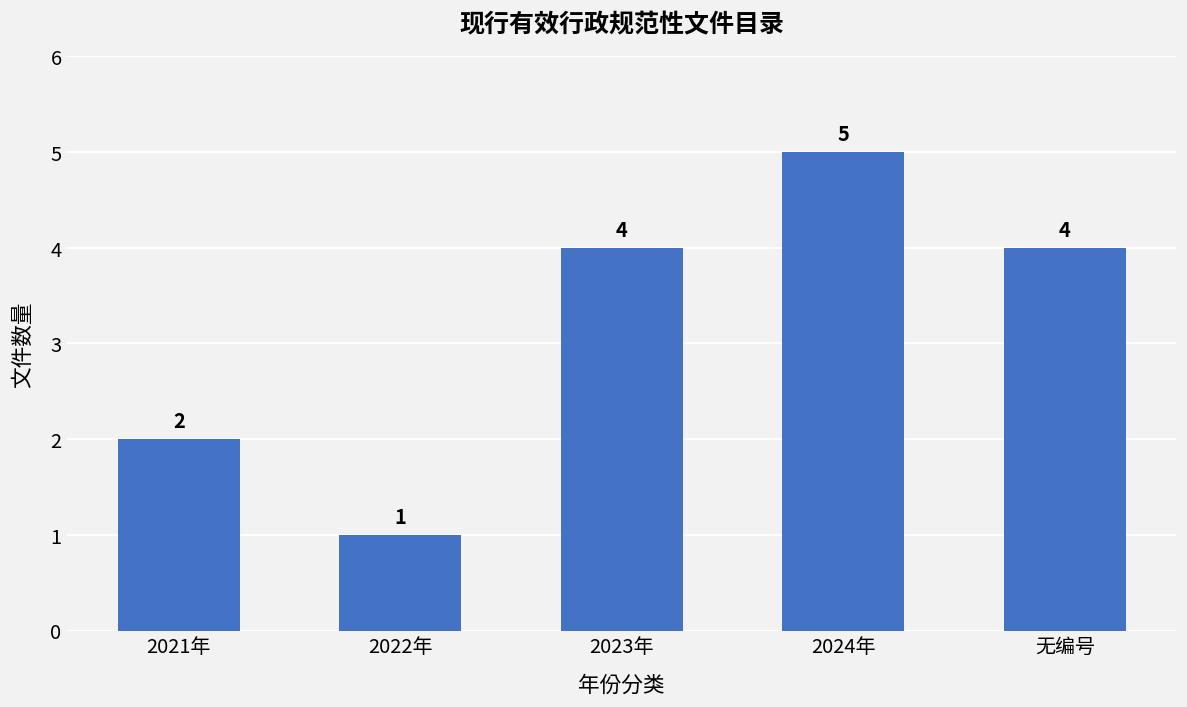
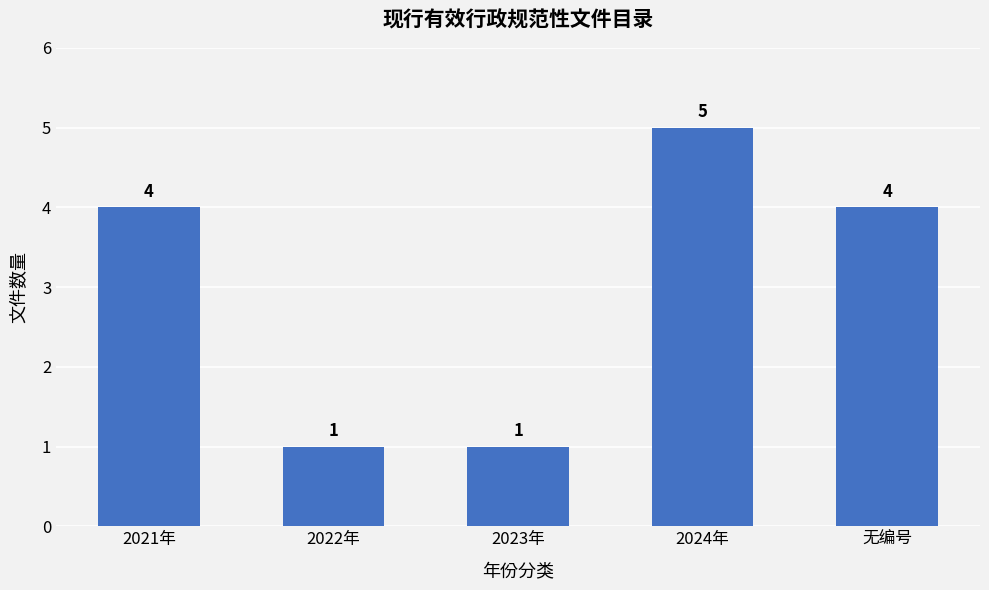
  {
-   "2021年": 2,
+   "2021年": 4,
    "2022年": 1,
-   "2023年": 4,
+   "2023年": 1,
    "2024年": 5,
    "无编号": 4
  }
